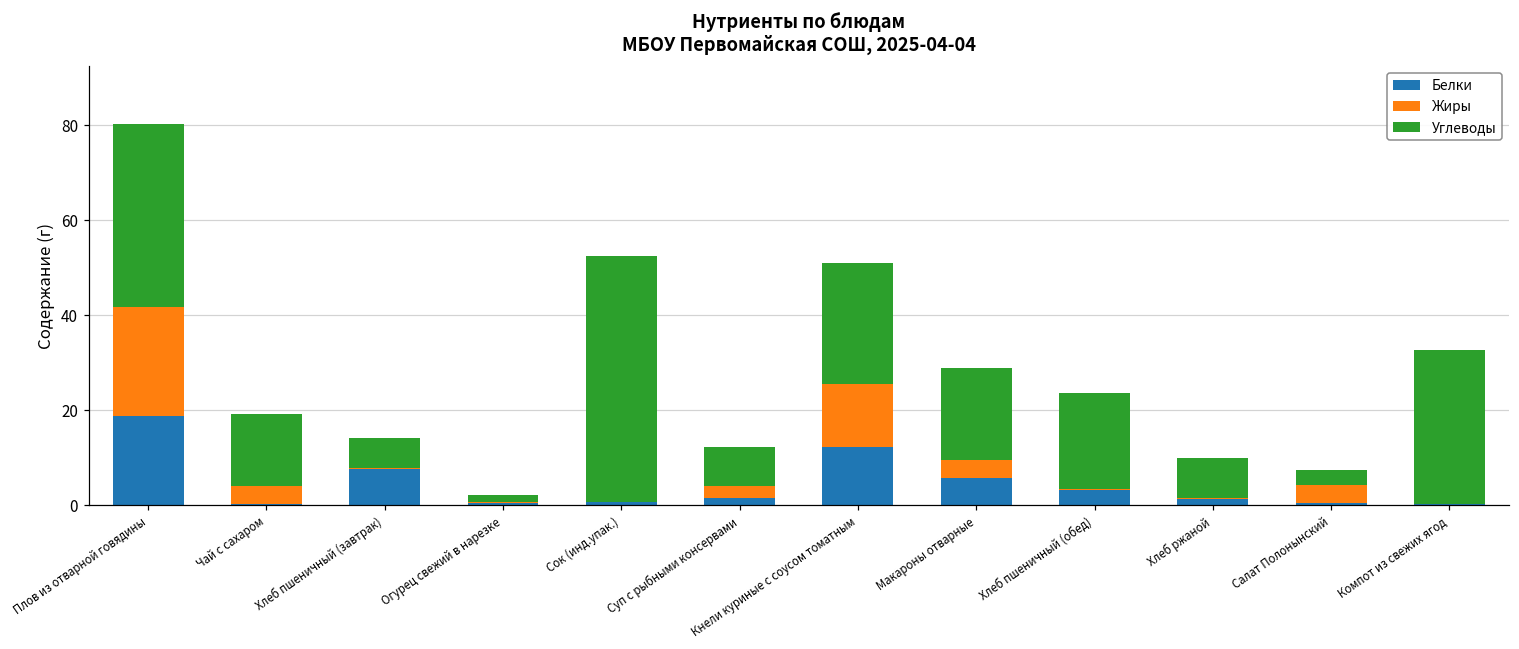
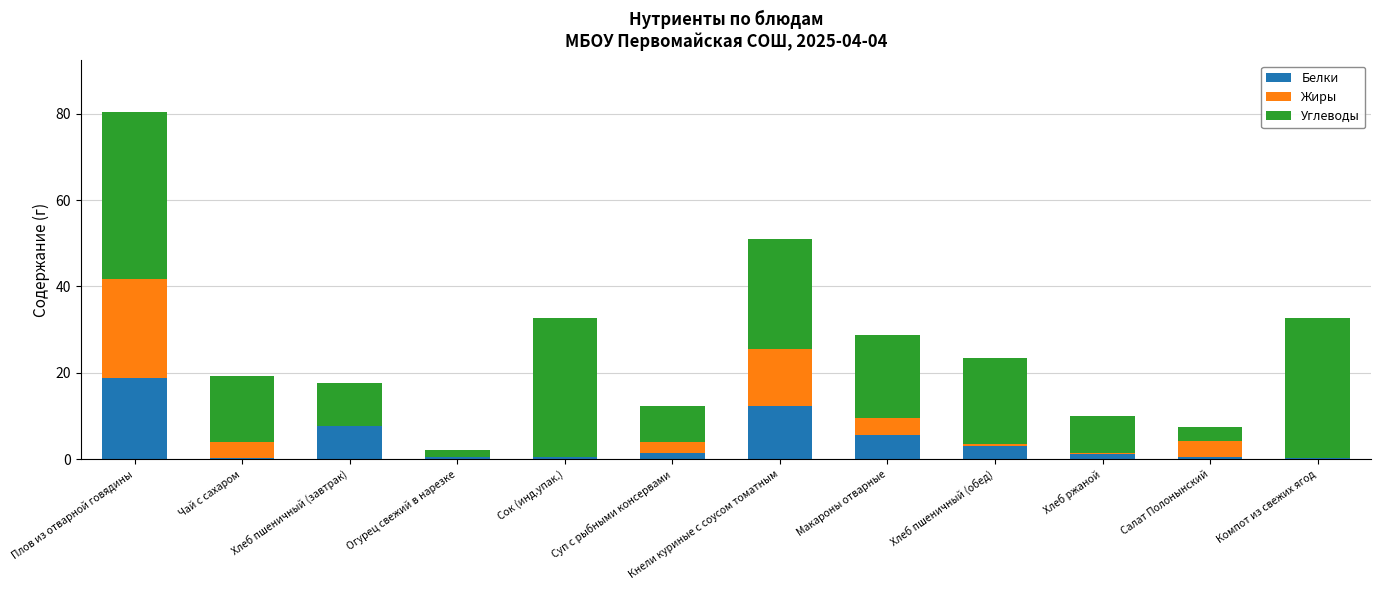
  {
    "Белки": {
      "Плов из отварной говядины": 19,
      "Хлеб пшеничный (завтрак)": 8,
      "Сок (инд.упак.)": 1,
      "Суп с рыбными консервами": 1,
      "Кнели куриные с соусом томатным": 12,
      "Макароны отварные": 6,
      "Хлеб пшеничный (обед)": 3,
      "Хлеб ржаной": 1
    },
    "Жиры": {
      "Плов из отварной говядины": 23,
      "Чай с сахаром": 4,
      "Сок (инд.упак.)": 0,
      "Суп с рыбными консервами": 3,
      "Кнели куриные с соусом томатным": 13,
      "Макароны отварные": 4,
      "Салат Полонынский": 4
    },
    "Углеводы": {
      "Плов из отварной говядины": 39,
      "Чай с сахаром": 15,
-     "Хлеб пшеничный (завтрак)": 6,
+     "Хлеб пшеничный (завтрак)": 10,
      "Огурец свежий в нарезке": 2,
-     "Сок (инд.упак.)": 52,
+     "Сок (инд.упак.)": 32,
      "Суп с рыбными консервами": 8,
      "Кнели куриные с соусом томатным": 26,
      "Макароны отварные": 19,
      "Хлеб пшеничный (обед)": 20,
      "Хлеб ржаной": 9,
      "Салат Полонынский": 3,
      "Компот из свежих ягод": 32
    }
  }
